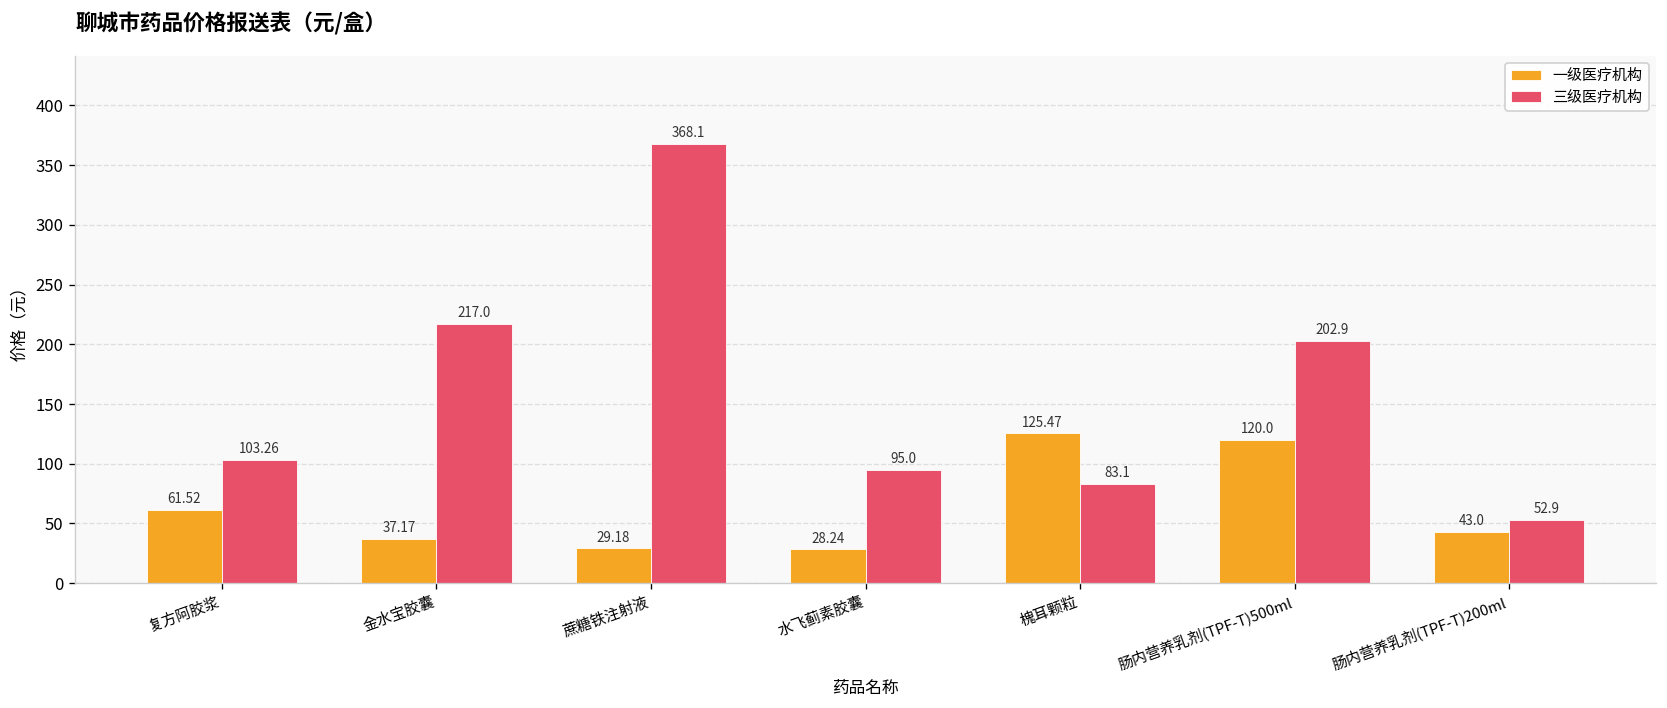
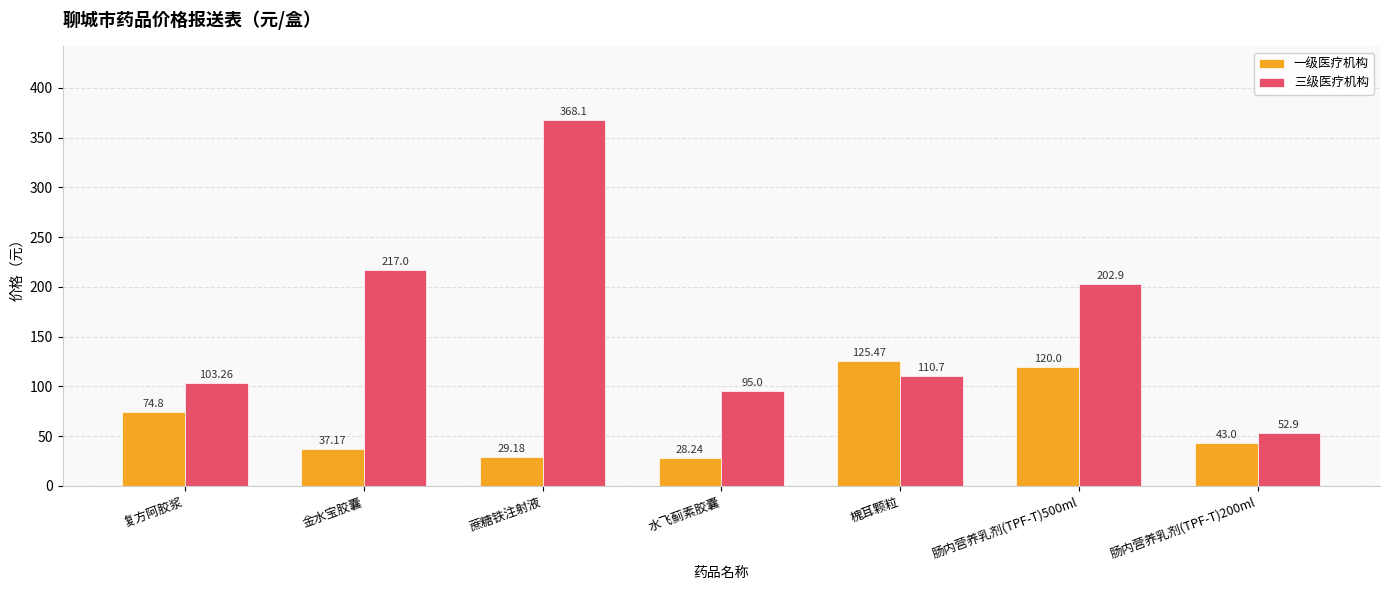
  {
    "一级医疗机构": {
-     "复方阿胶浆": 61.52,
+     "复方阿胶浆": 74.8,
      "金水宝胶囊": 37.17,
      "蔗糖铁注射液": 29.18,
      "水飞蓟素胶囊": 28.24,
      "槐耳颗粒": 125.47,
      "肠内营养乳剂(TPF-T)500ml": 120.0,
      "肠内营养乳剂(TPF-T)200ml": 43.0
    },
    "三级医疗机构": {
      "复方阿胶浆": 103.26,
      "金水宝胶囊": 217.0,
      "蔗糖铁注射液": 368.1,
      "水飞蓟素胶囊": 95.0,
-     "槐耳颗粒": 83.1,
+     "槐耳颗粒": 110.7,
      "肠内营养乳剂(TPF-T)500ml": 202.9,
      "肠内营养乳剂(TPF-T)200ml": 52.9
    }
  }
